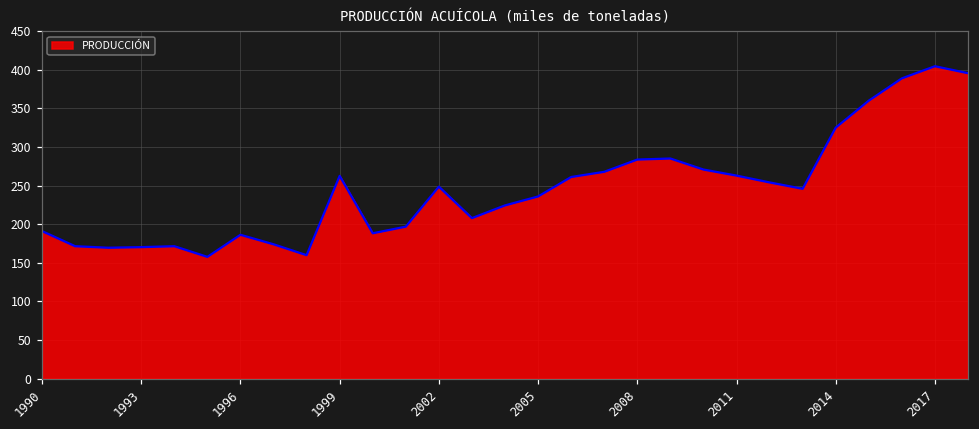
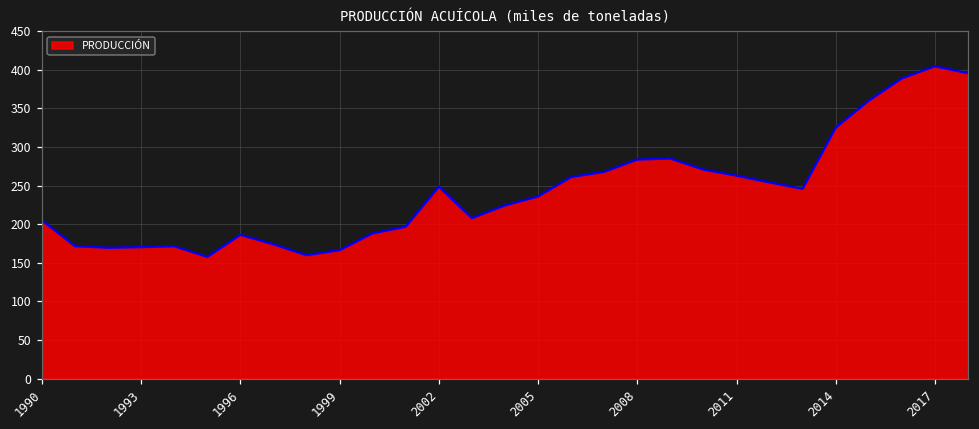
  {
-   "1990": 190,
+   "1990": 200,
    "1993": 170,
    "1996": 190,
-   "1999": 260,
+   "1999": 170,
    "2002": 250,
    "2005": 240,
    "2008": 280,
    "2011": 260,
    "2014": 330,
    "2017": 400
  }
